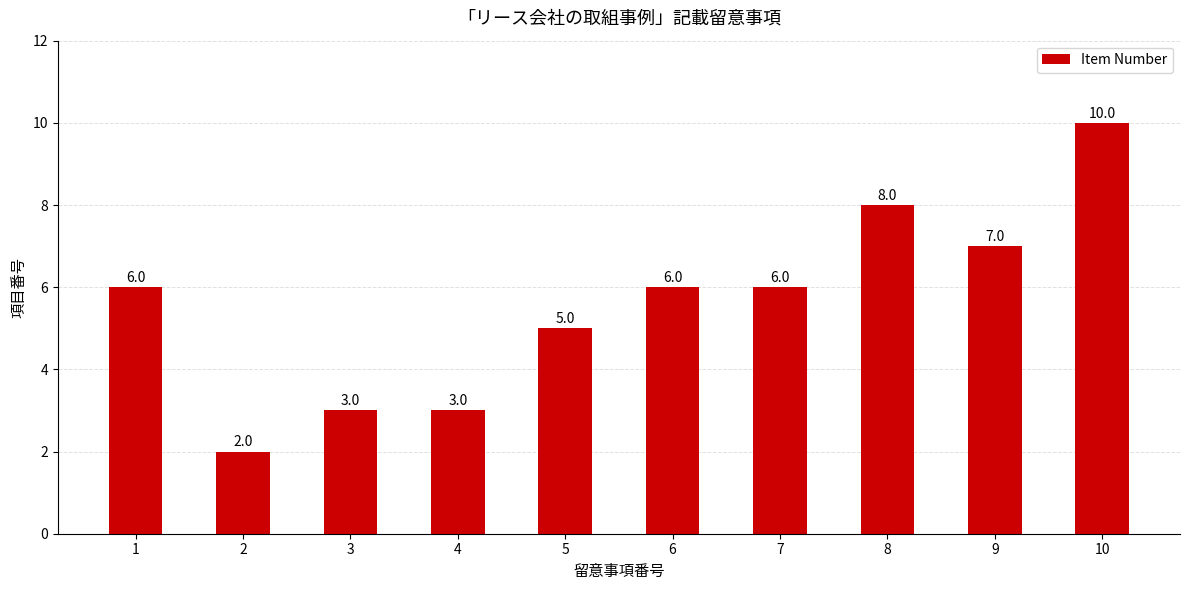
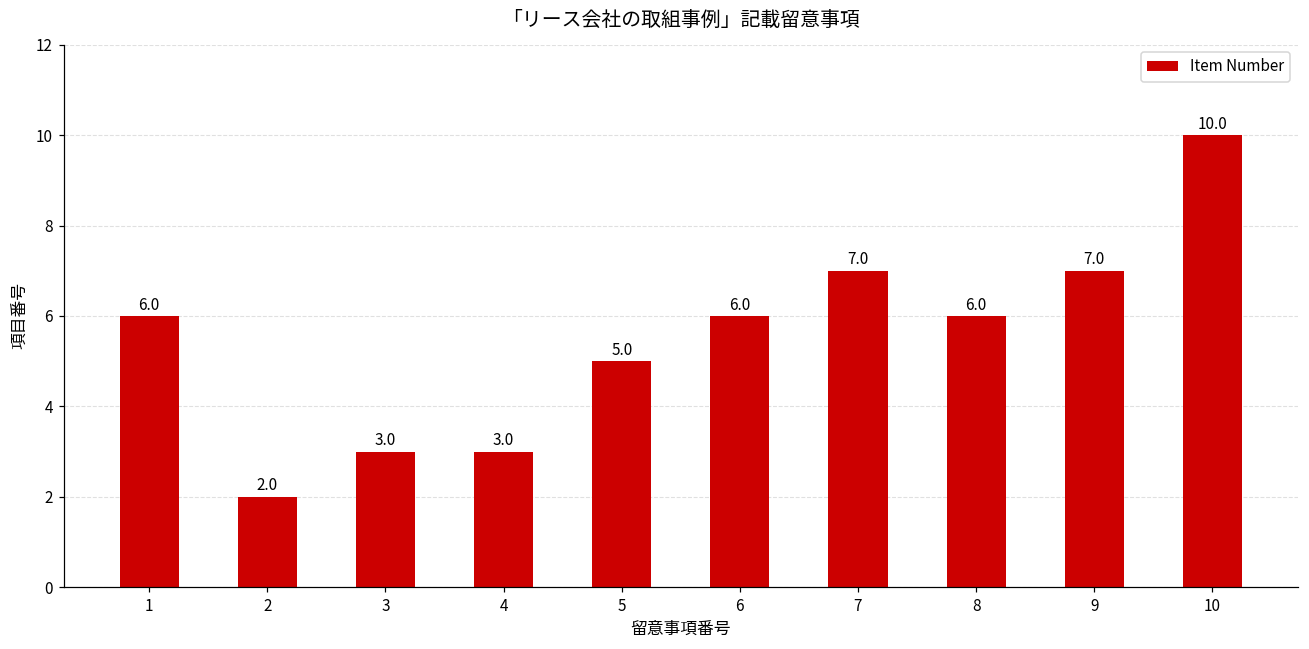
  {
    "1": 6.0,
    "2": 2.0,
    "3": 3.0,
    "4": 3.0,
    "5": 5.0,
    "6": 6.0,
-   "7": 6.0,
-   "8": 8.0,
+   "7": 7.0,
+   "8": 6.0,
    "9": 7.0,
    "10": 10.0
  }
